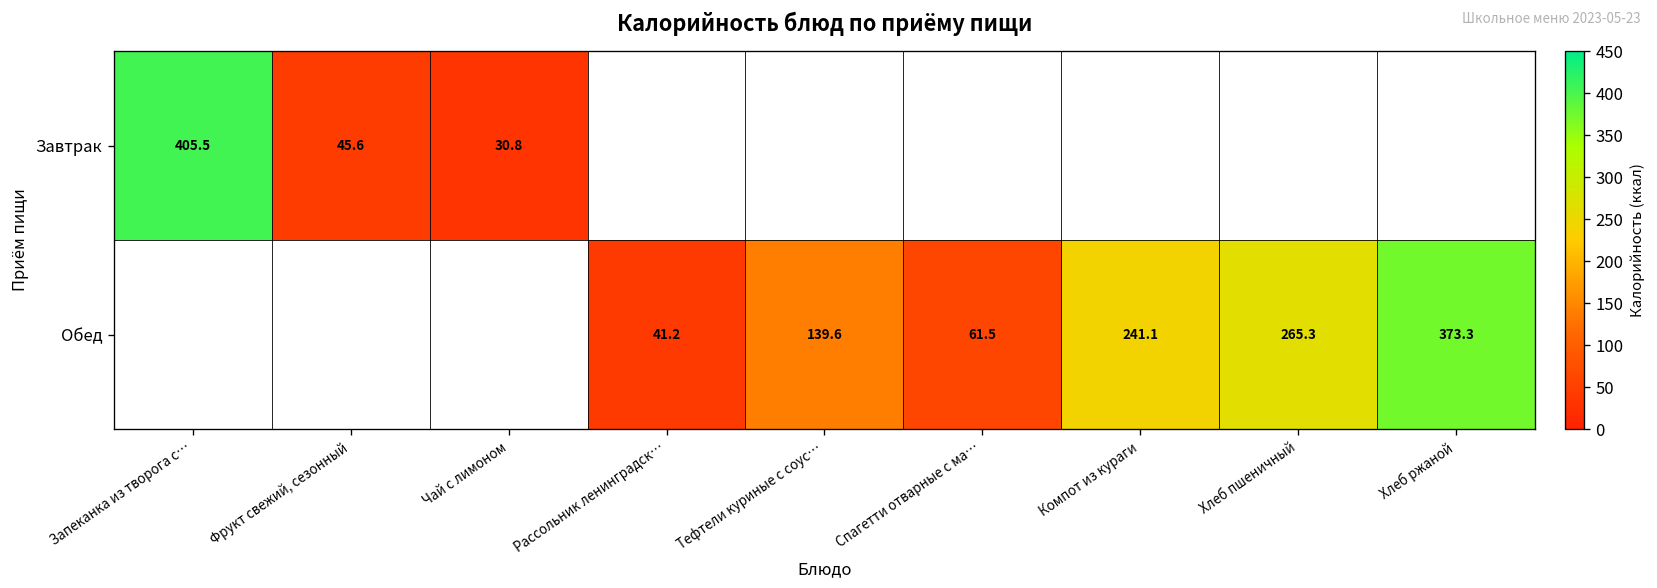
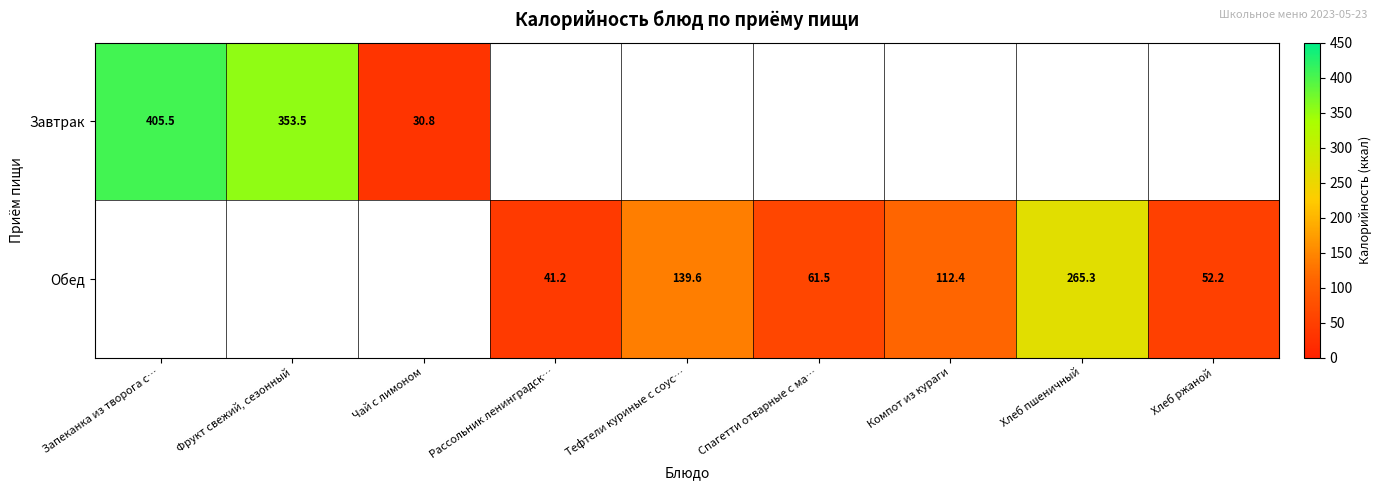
  {
    "Завтрак": {
      "Запеканка из творога с…": 405.5,
-     "Фрукт свежий, сезонный": 45.6,
+     "Фрукт свежий, сезонный": 353.5,
      "Чай с лимоном": 30.8
    },
    "Обед": {
      "Рассольник ленинградск…": 41.2,
      "Тефтели куриные с соус…": 139.6,
      "Спагетти отварные с ма…": 61.5,
-     "Компот из кураги": 241.1,
+     "Компот из кураги": 112.4,
      "Хлеб пшеничный": 265.3,
-     "Хлеб ржаной": 373.3
+     "Хлеб ржаной": 52.2
    }
  }
